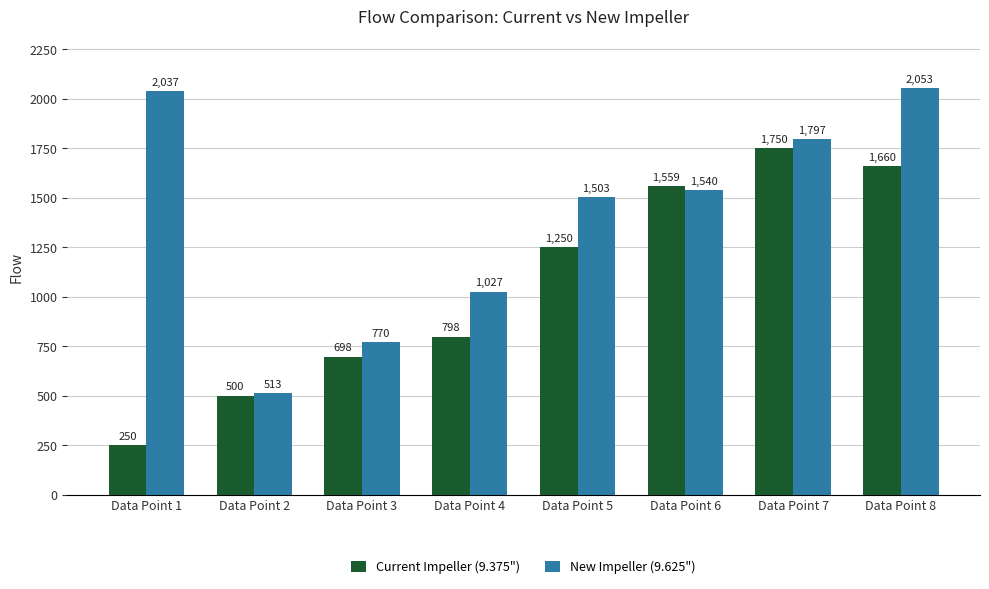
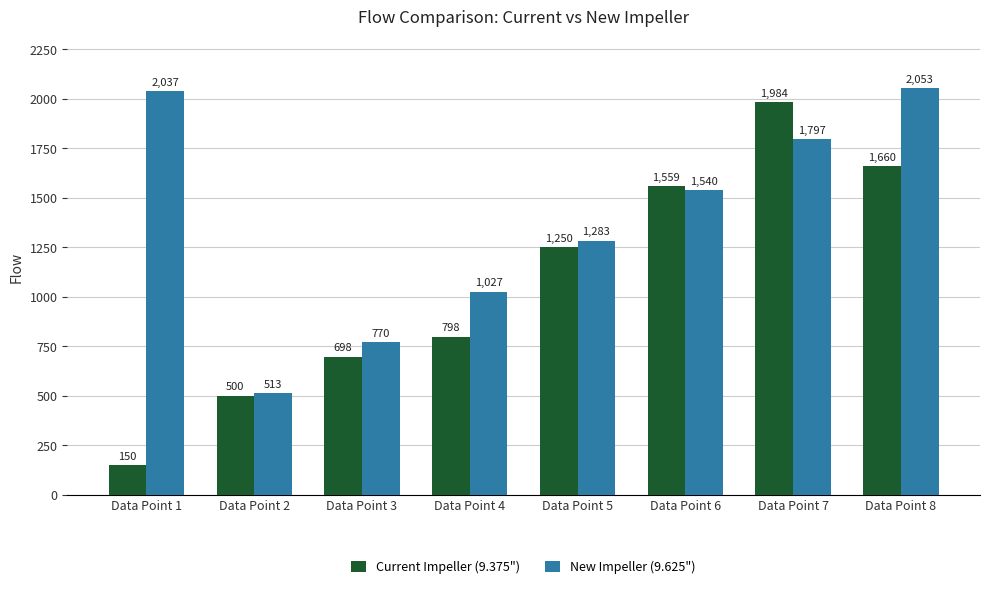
  {
    "Current Impeller (9.375\")": {
-     "Data Point 1": "250",
+     "Data Point 1": "150",
      "Data Point 2": "500",
      "Data Point 3": "698",
      "Data Point 4": "798",
      "Data Point 5": "1,250",
      "Data Point 6": "1,559",
-     "Data Point 7": "1,750",
+     "Data Point 7": "1,984",
      "Data Point 8": "1,660"
    },
    "New Impeller (9.625\")": {
      "Data Point 1": "2,037",
      "Data Point 2": "513",
      "Data Point 3": "770",
      "Data Point 4": "1,027",
-     "Data Point 5": "1,503",
+     "Data Point 5": "1,283",
      "Data Point 6": "1,540",
      "Data Point 7": "1,797",
      "Data Point 8": "2,053"
    }
  }
